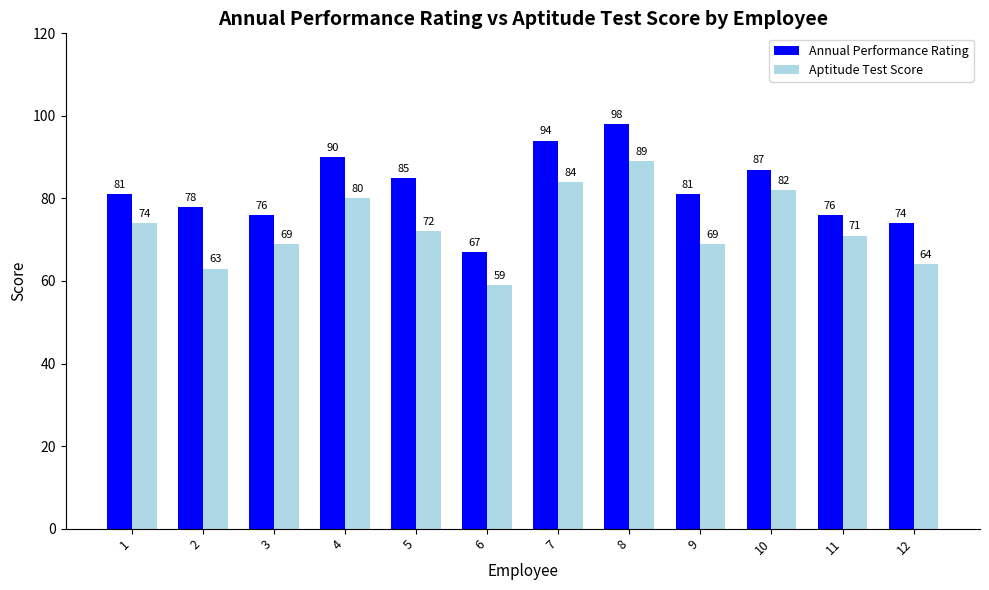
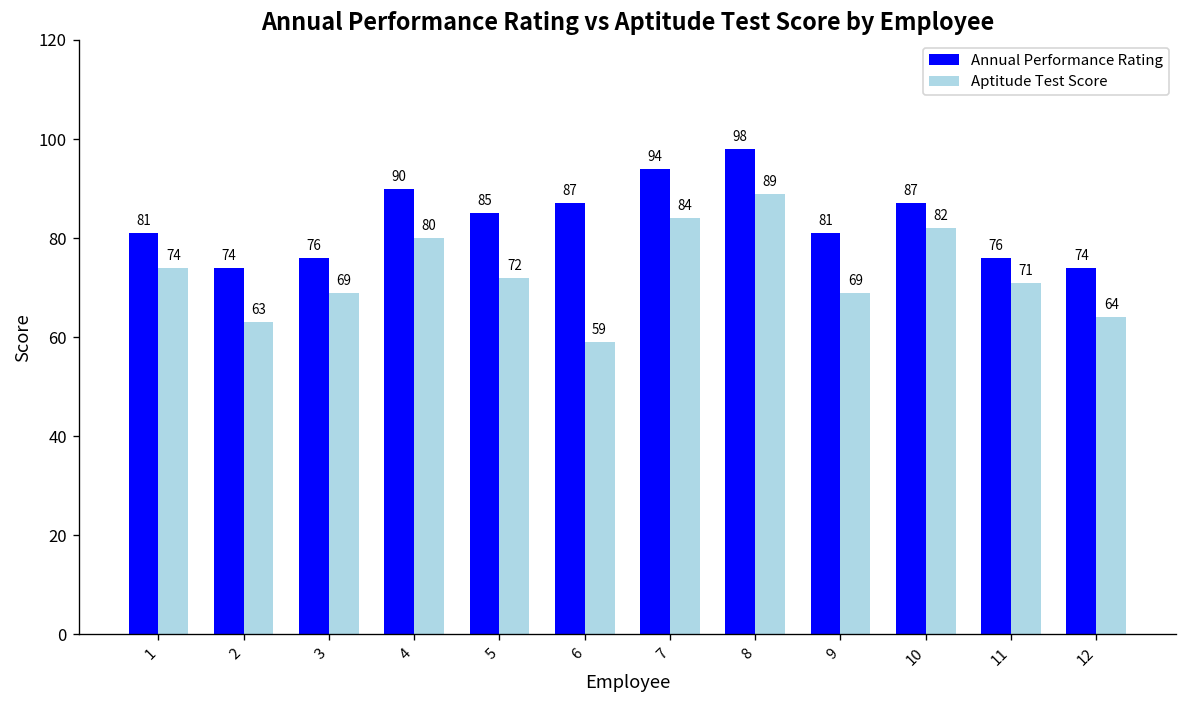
  {
    "Annual Performance Rating": {
      "1": 81,
-     "2": 78,
+     "2": 74,
      "3": 76,
      "4": 90,
      "5": 85,
-     "6": 67,
+     "6": 87,
      "7": 94,
      "8": 98,
      "9": 81,
      "10": 87,
      "11": 76,
      "12": 74
    },
    "Aptitude Test Score": {
      "1": 74,
      "2": 63,
      "3": 69,
      "4": 80,
      "5": 72,
      "6": 59,
      "7": 84,
      "8": 89,
      "9": 69,
      "10": 82,
      "11": 71,
      "12": 64
    }
  }
